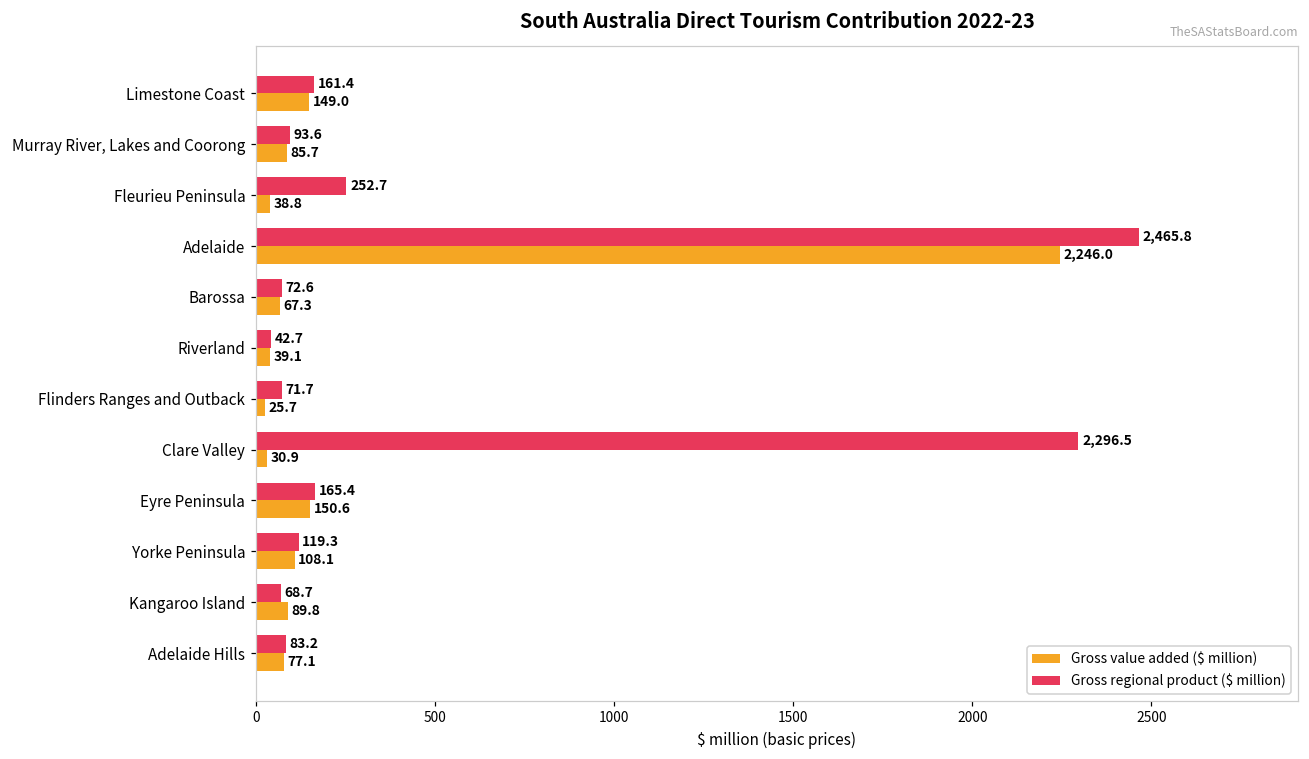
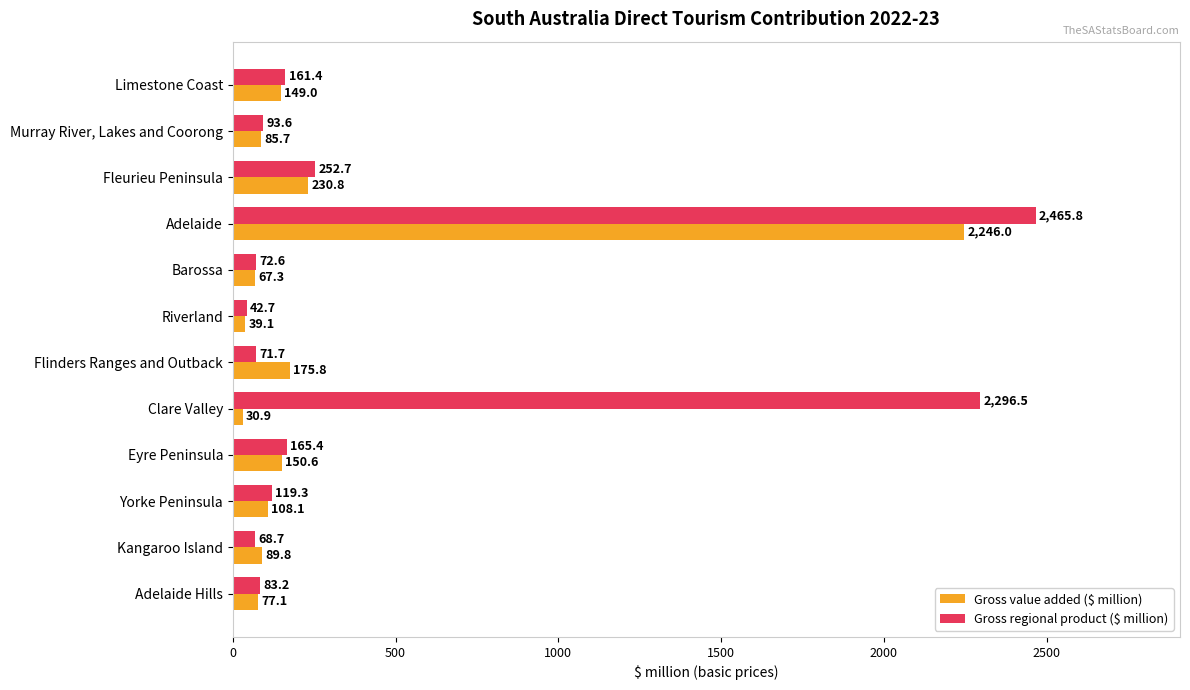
  {
    "Gross value added ($ million)": {
      "Limestone Coast": "149.0",
      "Murray River, Lakes and Coorong": "85.7",
-     "Fleurieu Peninsula": "38.8",
+     "Fleurieu Peninsula": "230.8",
      "Adelaide": "2,246.0",
      "Barossa": "67.3",
      "Riverland": "39.1",
-     "Flinders Ranges and Outback": "25.7",
+     "Flinders Ranges and Outback": "175.8",
      "Clare Valley": "30.9",
      "Eyre Peninsula": "150.6",
      "Yorke Peninsula": "108.1",
      "Kangaroo Island": "89.8",
      "Adelaide Hills": "77.1"
    },
    "Gross regional product ($ million)": {
      "Limestone Coast": "161.4",
      "Murray River, Lakes and Coorong": "93.6",
      "Fleurieu Peninsula": "252.7",
      "Adelaide": "2,465.8",
      "Barossa": "72.6",
      "Riverland": "42.7",
      "Flinders Ranges and Outback": "71.7",
      "Clare Valley": "2,296.5",
      "Eyre Peninsula": "165.4",
      "Yorke Peninsula": "119.3",
      "Kangaroo Island": "68.7",
      "Adelaide Hills": "83.2"
    }
  }
